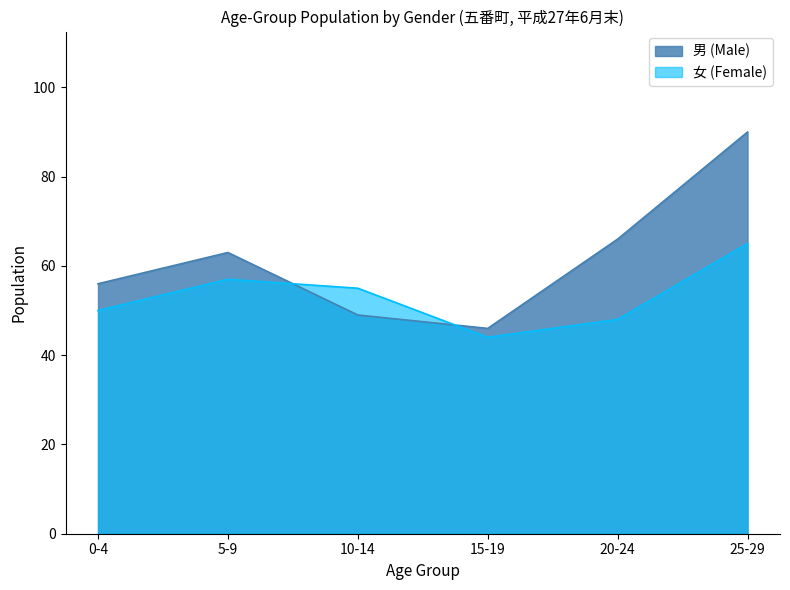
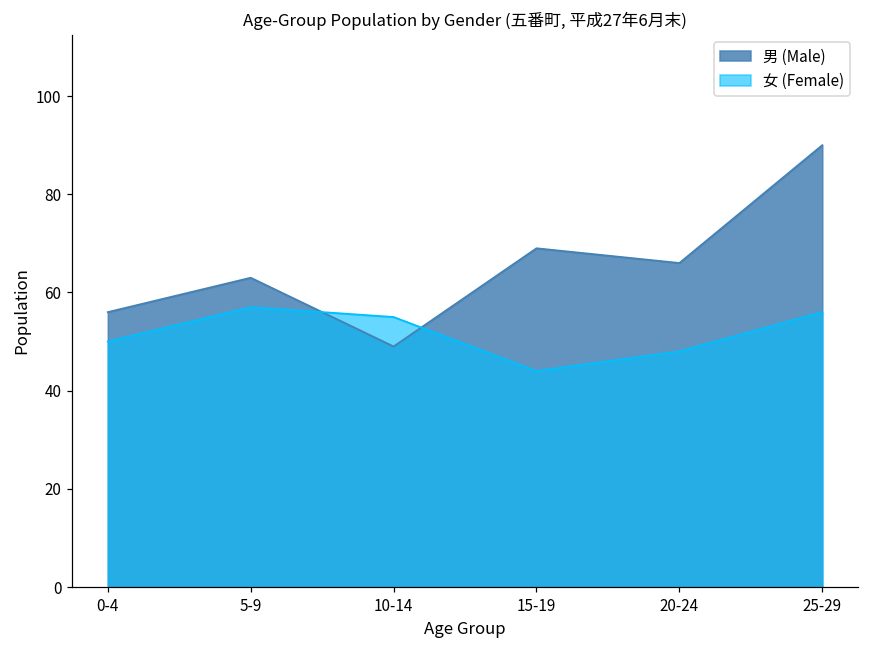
  {
    "男 (Male)": {
      "0-4": 56,
      "5-9": 63,
      "10-14": 49,
-     "15-19": 46,
+     "15-19": 69,
      "20-24": 66,
      "25-29": 90
    },
    "女 (Female)": {
      "0-4": 50,
      "5-9": 57,
      "10-14": 55,
      "15-19": 44,
      "20-24": 48,
-     "25-29": 65
+     "25-29": 56
    }
  }
